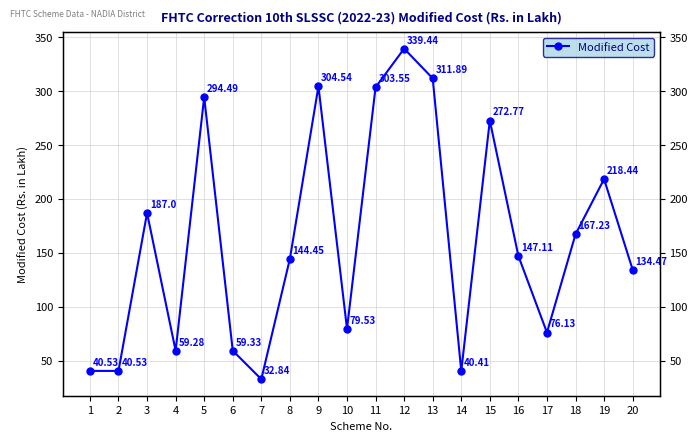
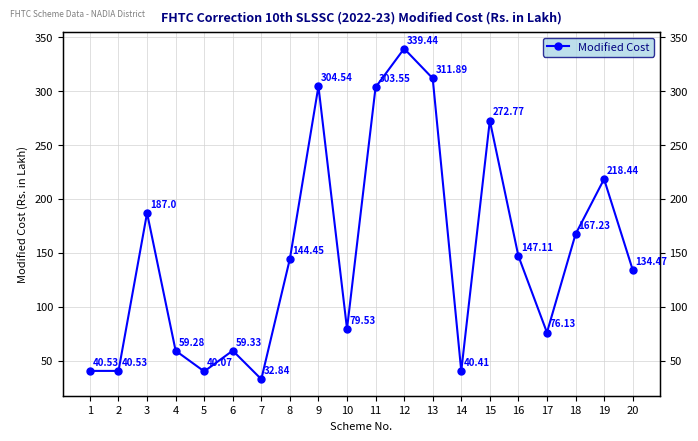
  {
    "2": 40.53,
    "3": 187.0,
    "4": 59.28,
-   "5": 294.49,
+   "5": 40.07,
    "6": 59.33,
    "7": 32.84,
    "8": 144.45,
    "9": 304.54,
    "10": 79.53,
    "11": 303.55,
    "12": 339.44,
    "13": 311.89,
    "14": 40.41,
    "15": 272.77,
    "16": 147.11,
    "17": 76.13,
    "18": 167.23,
    "19": 218.44,
    "20": 134.47
  }
